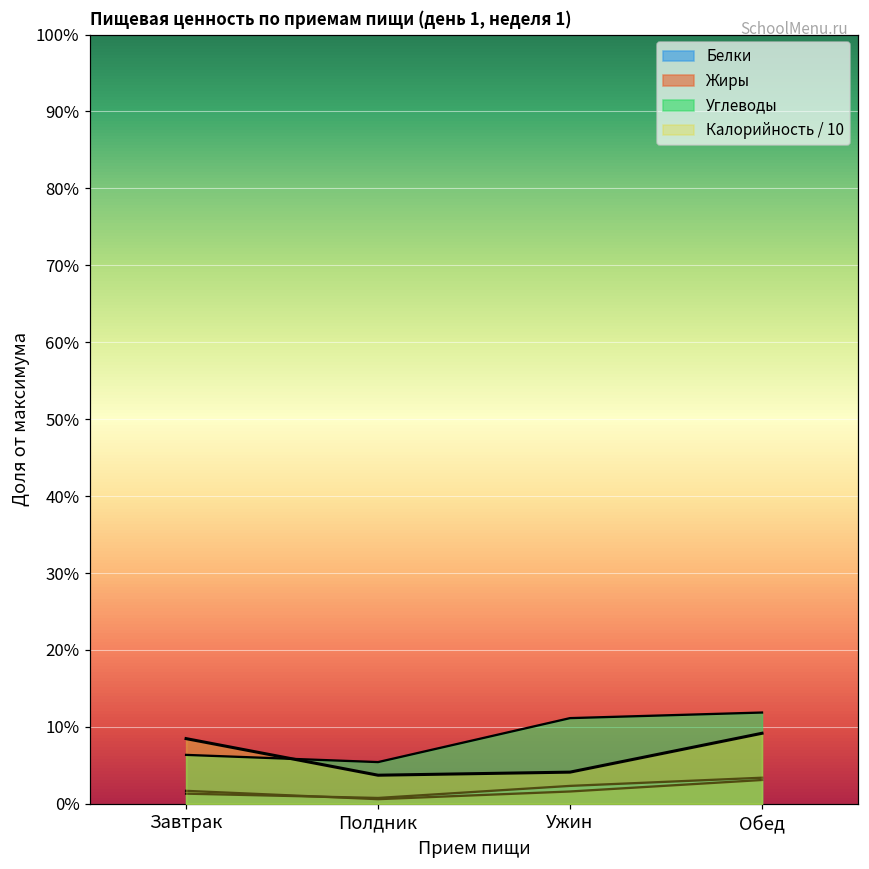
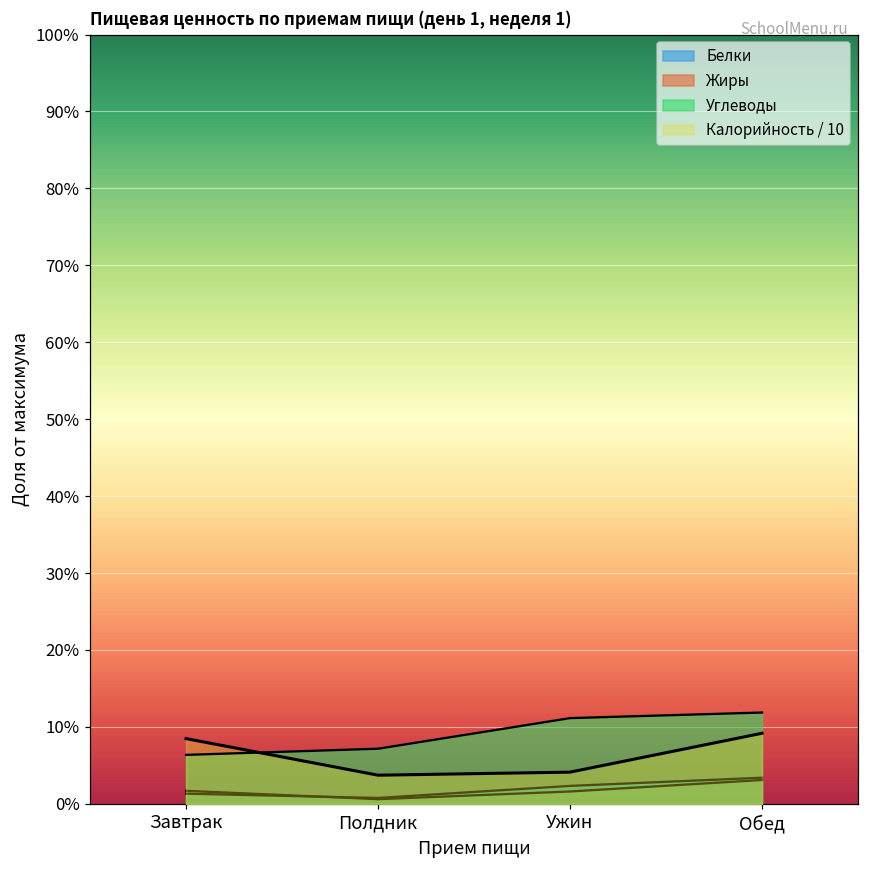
  {
    "Белки": {
      "Завтрак": "1%",
      "Ужин": "2%"
    },
    "Жиры": {
      "Завтрак": "2%",
      "Ужин": "2%"
    },
    "Углеводы": {
      "Завтрак": "6%",
-     "Полдник": "5%",
+     "Полдник": "7%",
      "Ужин": "11%",
      "Обед": "12%"
    },
    "Калорийность / 10": {
      "Завтрак": "8%",
      "Полдник": "4%",
      "Ужин": "4%",
      "Обед": "9%"
    }
  }
